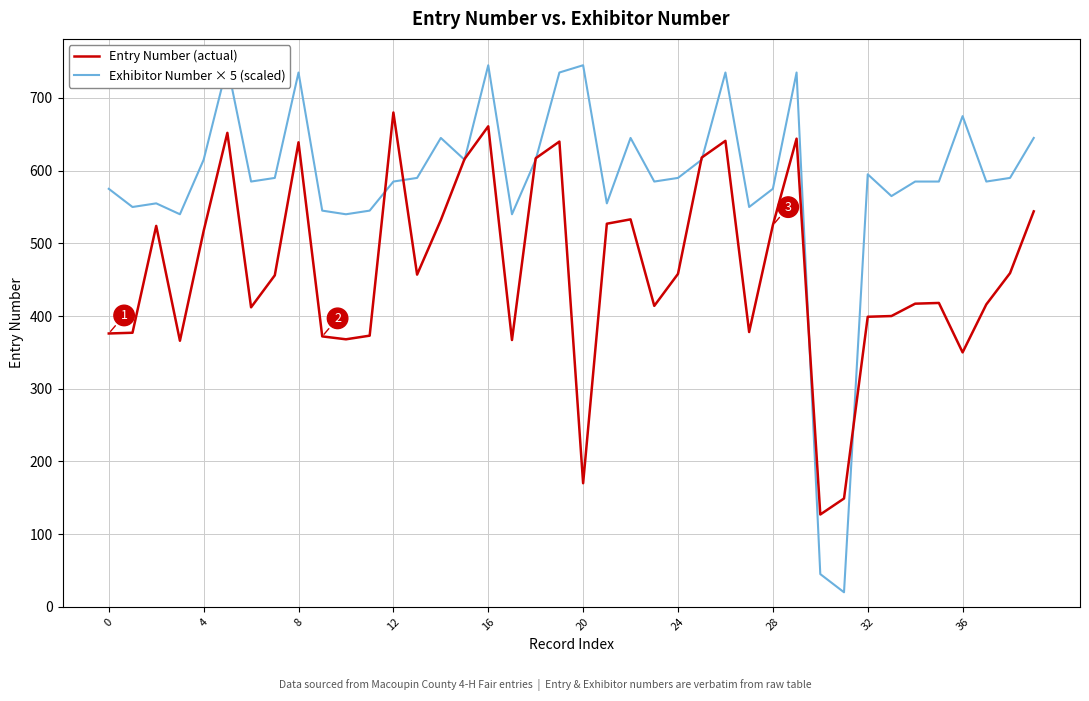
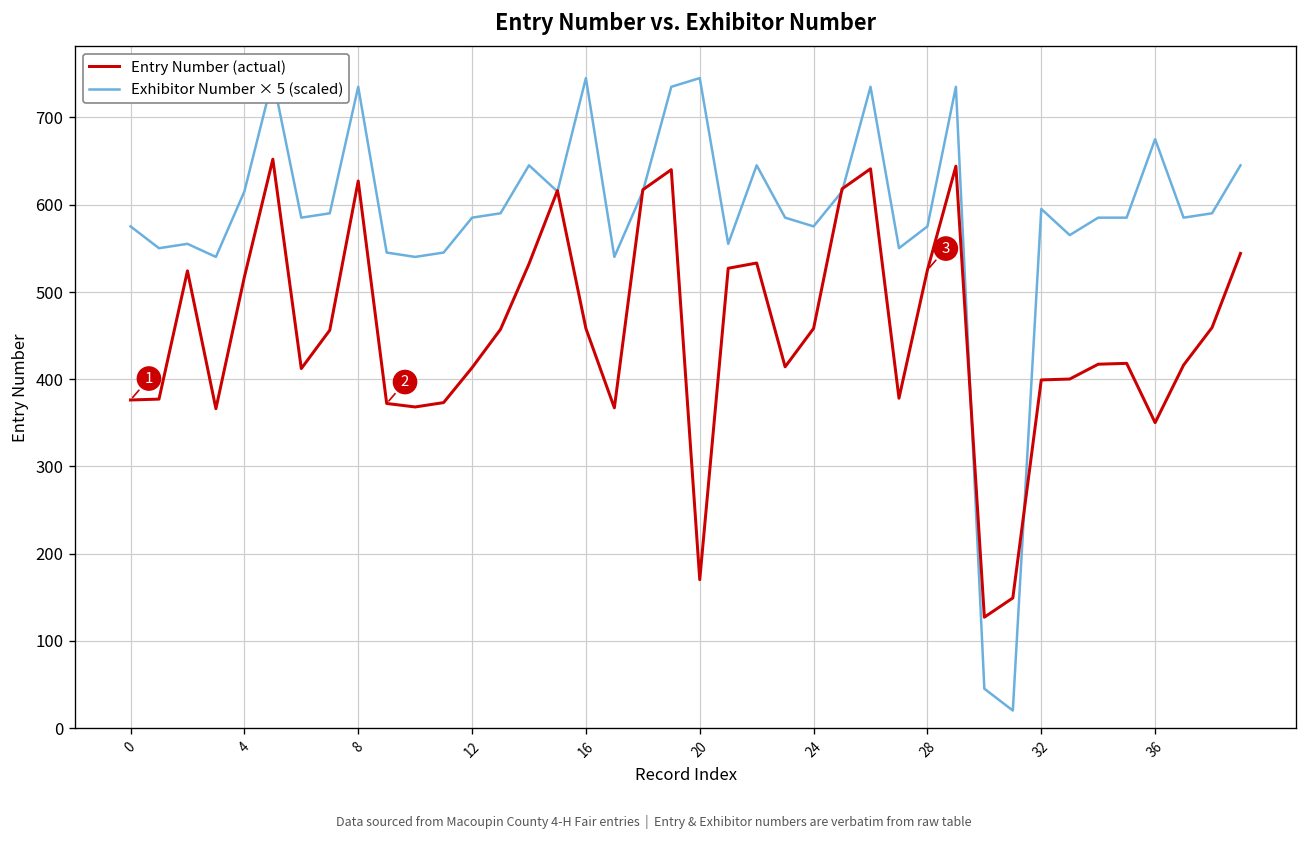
  {
    "Entry Number (actual)": {
-     "8": 640,
-     "12": 680,
-     "16": 660,
+     "8": 630,
+     "12": 410,
+     "16": 460,
      "20": 170,
      "24": 460,
      "32": 400,
      "36": 350
    },
    "Exhibitor Number × 5 (scaled)": {
      "0": 580,
      "8": 740,
      "12": 590,
      "16": 750,
      "20": 750,
-     "24": 590,
+     "24": 580,
      "28": 580,
      "32": 600,
      "36": 680
    }
  }
